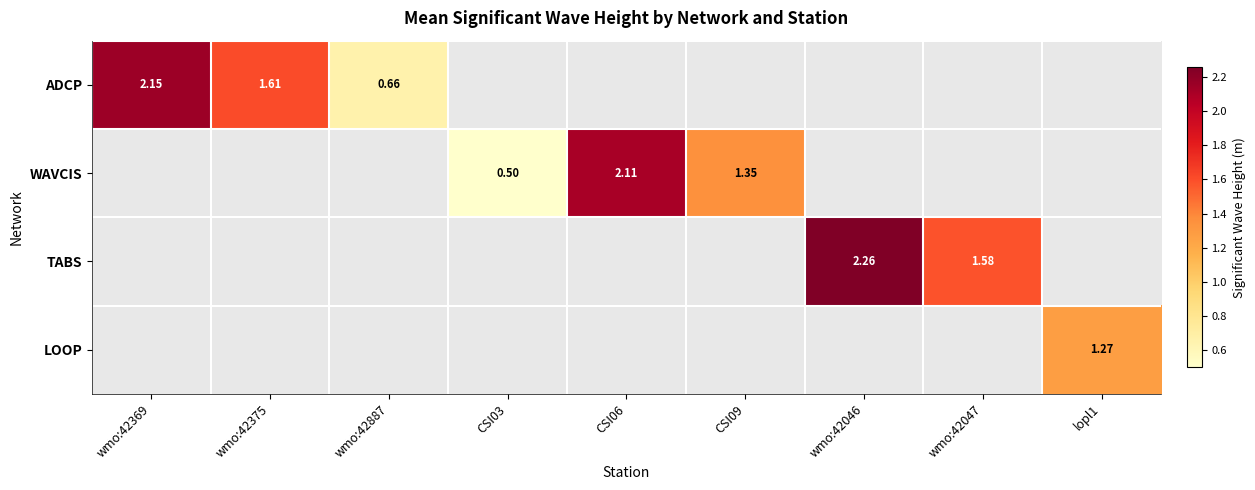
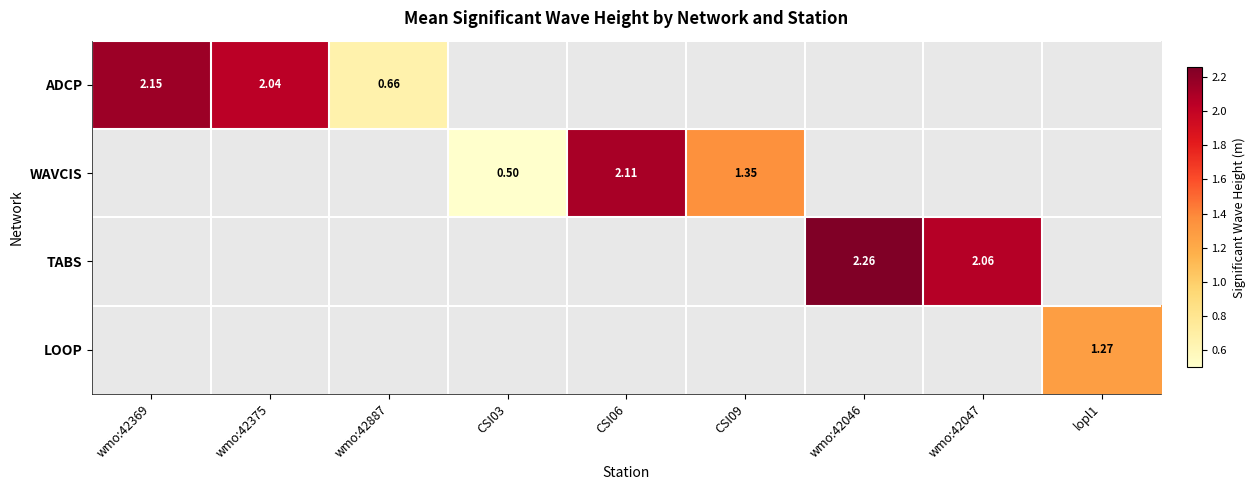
  {
    "ADCP": {
      "wmo:42369": 2.15,
-     "wmo:42375": 1.61,
+     "wmo:42375": 2.04,
      "wmo:42887": 0.66
    },
    "WAVCIS": {
      "CSI03": 0.50,
      "CSI06": 2.11,
      "CSI09": 1.35
    },
    "TABS": {
      "wmo:42046": 2.26,
-     "wmo:42047": 1.58
+     "wmo:42047": 2.06
    },
    "LOOP": {
      "lopl1": 1.27
    }
  }
